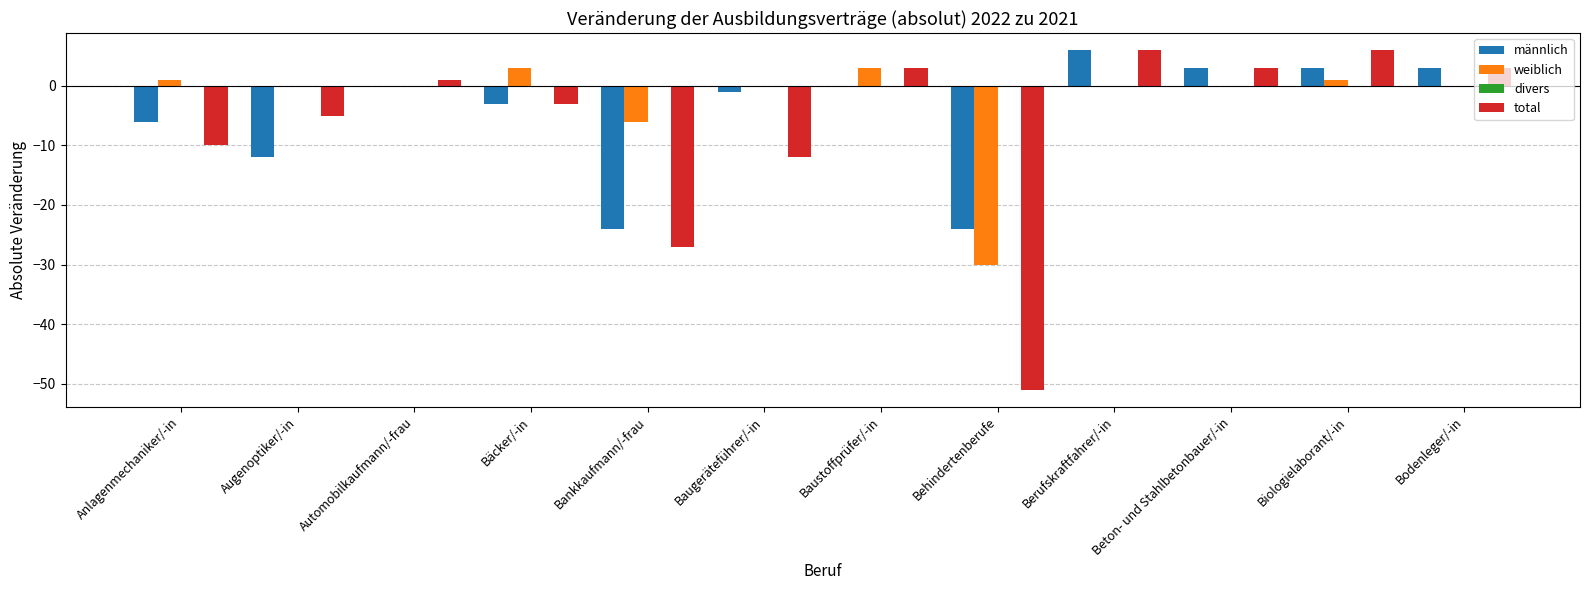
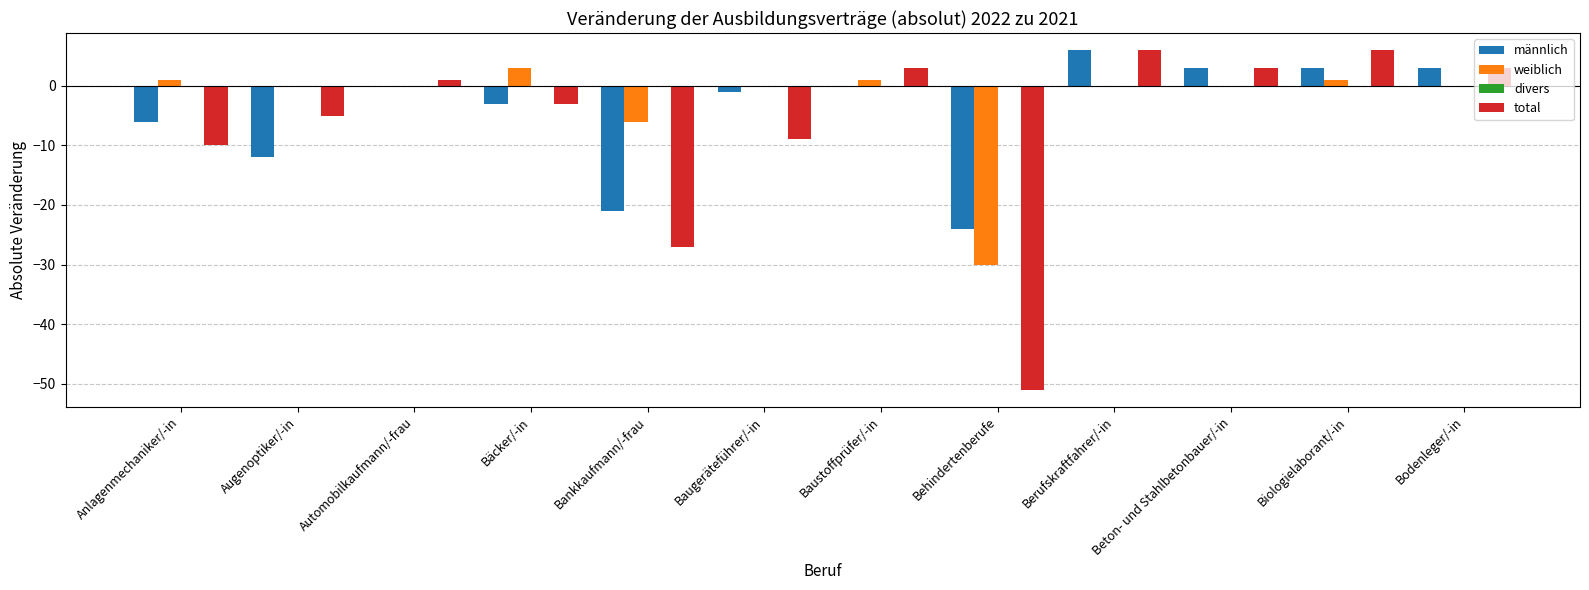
  {
    "männlich": {
      "Anlagenmechaniker/-in": -6,
      "Augenoptiker/-in": -12,
      "Automobilkaufmann/-frau": 0,
      "Bäcker/-in": -3,
-     "Bankkaufmann/-frau": -24,
+     "Bankkaufmann/-frau": -21,
      "Baugeräteführer/-in": -1,
      "Baustoffprüfer/-in": 0,
      "Behindertenberufe": -24,
      "Berufskraftfahrer/-in": 6,
      "Beton- und Stahlbetonbauer/-in": 3,
      "Biologielaborant/-in": 3,
      "Bodenleger/-in": 3
    },
    "weiblich": {
      "Anlagenmechaniker/-in": 1,
      "Augenoptiker/-in": 0,
      "Automobilkaufmann/-frau": 0,
      "Bäcker/-in": 3,
      "Bankkaufmann/-frau": -6,
      "Baugeräteführer/-in": 0,
-     "Baustoffprüfer/-in": 3,
+     "Baustoffprüfer/-in": 1,
      "Behindertenberufe": -30,
      "Berufskraftfahrer/-in": 0,
      "Beton- und Stahlbetonbauer/-in": 0,
      "Biologielaborant/-in": 1,
      "Bodenleger/-in": 0
    },
    "divers": {
      "Anlagenmechaniker/-in": 0,
      "Augenoptiker/-in": 0,
      "Automobilkaufmann/-frau": 0,
      "Bäcker/-in": 0,
      "Bankkaufmann/-frau": 0,
      "Baugeräteführer/-in": 0,
      "Baustoffprüfer/-in": 0,
      "Behindertenberufe": 0,
      "Berufskraftfahrer/-in": 0,
      "Beton- und Stahlbetonbauer/-in": 0,
      "Biologielaborant/-in": 0
    },
    "total": {
      "Anlagenmechaniker/-in": -10,
      "Augenoptiker/-in": -5,
      "Automobilkaufmann/-frau": 1,
      "Bäcker/-in": -3,
      "Bankkaufmann/-frau": -27,
-     "Baugeräteführer/-in": -12,
+     "Baugeräteführer/-in": -9,
      "Baustoffprüfer/-in": 3,
      "Behindertenberufe": -51,
      "Berufskraftfahrer/-in": 6,
      "Beton- und Stahlbetonbauer/-in": 3,
      "Biologielaborant/-in": 6
    }
  }
